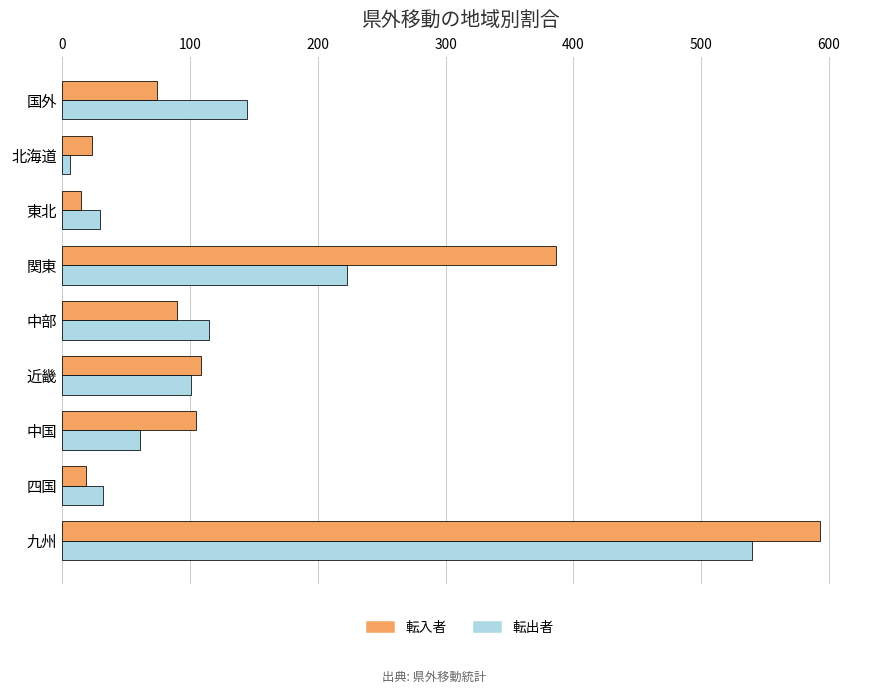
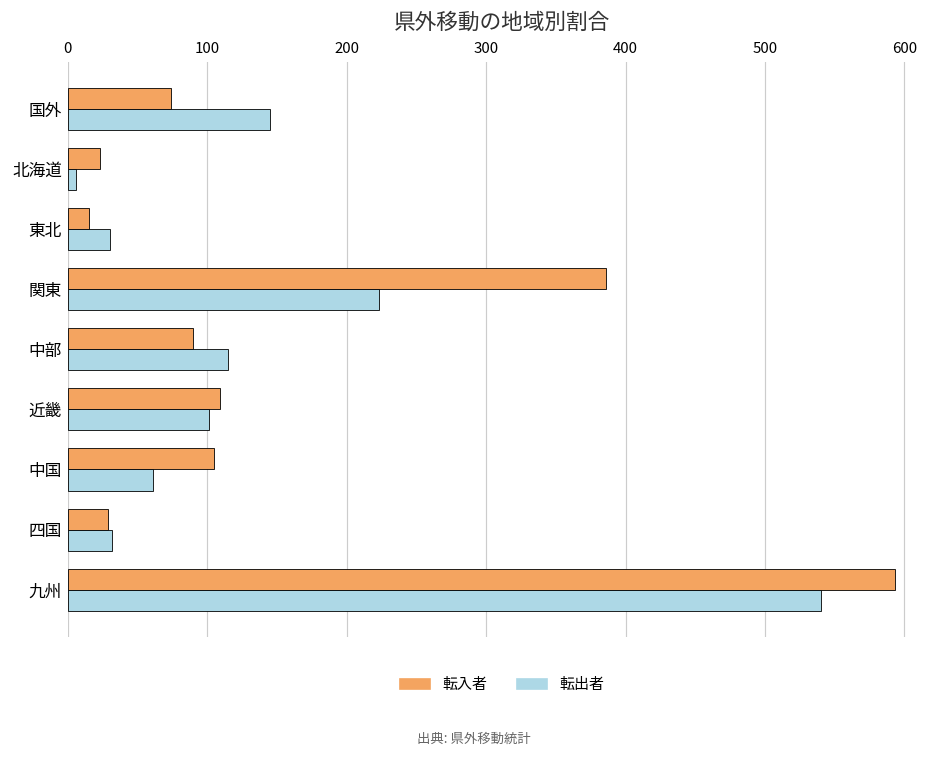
  {
    "転入者": {
      "国外": 74,
      "北海道": 23,
      "東北": 15,
      "関東": 386,
      "中部": 90,
      "近畿": 109,
      "中国": 105,
-     "四国": 19,
+     "四国": 29,
      "九州": 593
    },
    "転出者": {
      "国外": 145,
      "北海道": 6,
      "東北": 30,
      "関東": 223,
      "中部": 115,
      "近畿": 101,
      "中国": 61,
      "四国": 32,
      "九州": 540
    }
  }
